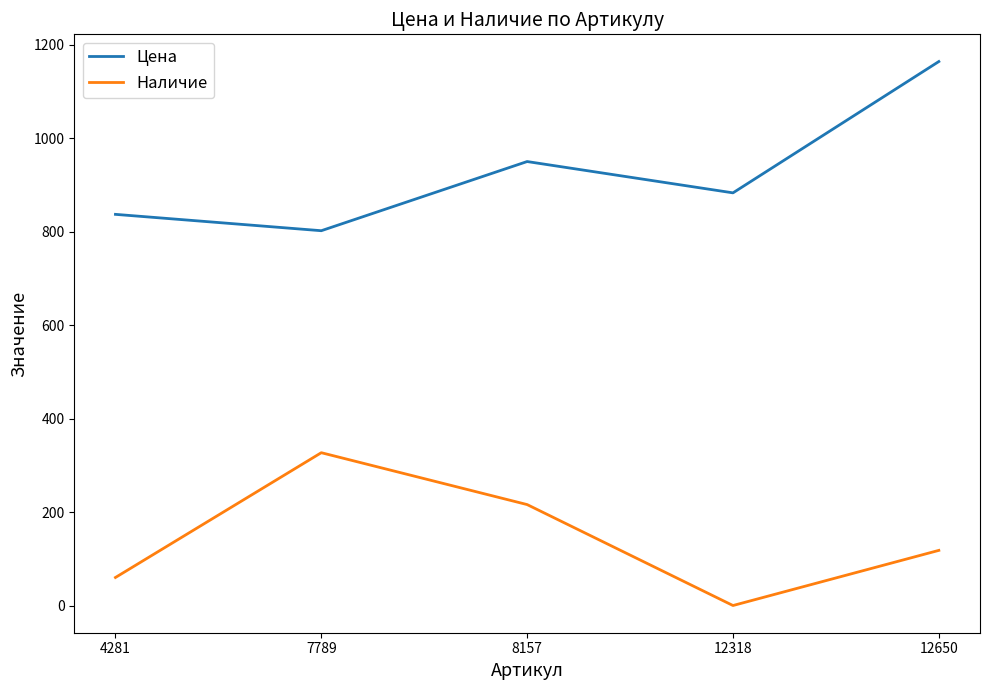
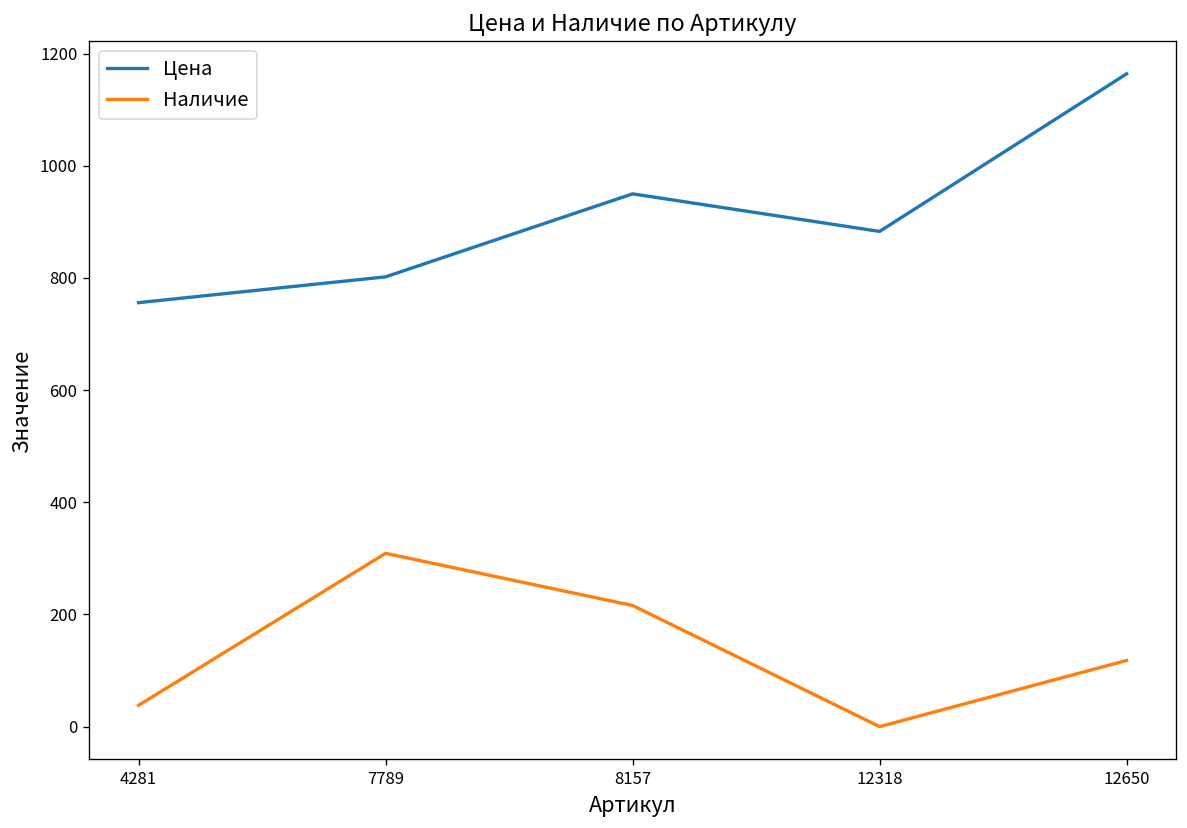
  {
    "Цена": {
-     "4281": 840,
+     "4281": 760,
      "7789": 800,
      "8157": 950,
      "12318": 880,
      "12650": 1160
    },
    "Наличие": {
-     "4281": 60,
-     "7789": 330,
+     "4281": 40,
+     "7789": 310,
      "8157": 220,
      "12318": 0,
      "12650": 120
    }
  }
